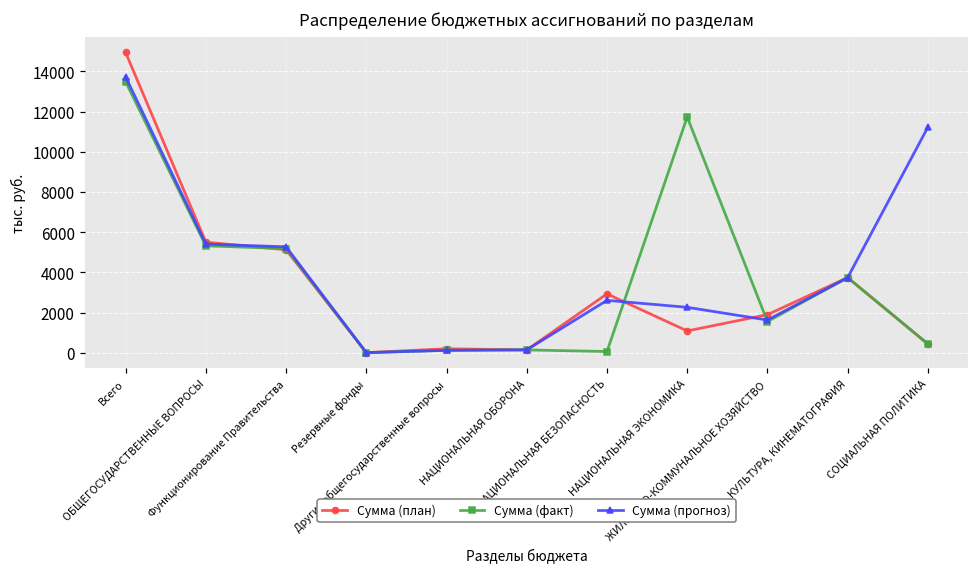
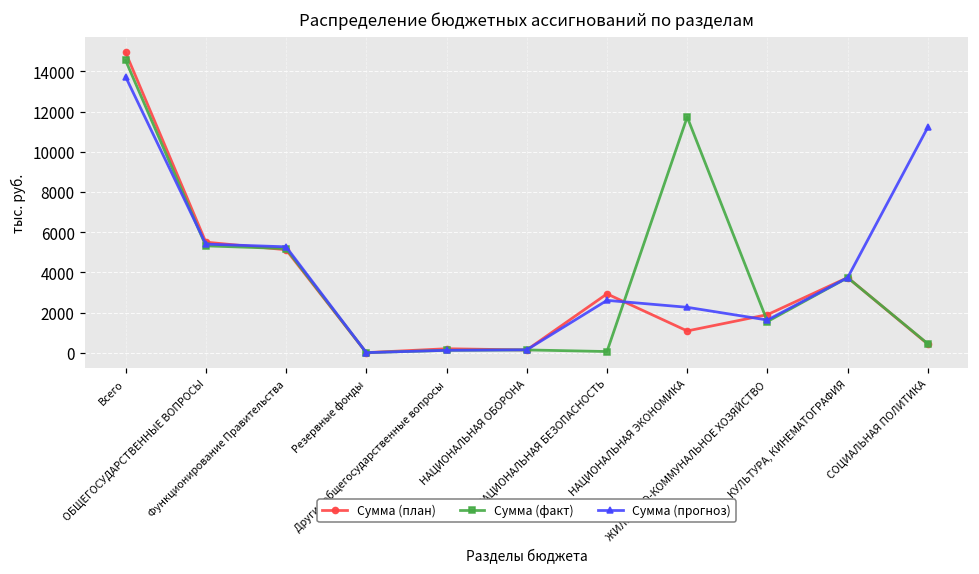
  {
    "Сумма (план)": {
      "Всего": 14900,
      "НАЦИОНАЛЬНАЯ БЕЗОПАСНОСТЬ": 2900,
      "НАЦИОНАЛЬНАЯ ЭКОНОМИКА": 1100,
      "ЖИЛИЩНО-КОММУНАЛЬНОЕ ХОЗЯЙСТВО": 1900
    },
    "Сумма (факт)": {
-     "Всего": 13500,
+     "Всего": 14500,
      "НАЦИОНАЛЬНАЯ БЕЗОПАСНОСТЬ": 100,
      "НАЦИОНАЛЬНАЯ ЭКОНОМИКА": 11700
    },
    "Сумма (прогноз)": {
      "Всего": 13700,
      "НАЦИОНАЛЬНАЯ БЕЗОПАСНОСТЬ": 2600,
      "НАЦИОНАЛЬНАЯ ЭКОНОМИКА": 2300,
      "СОЦИАЛЬНАЯ ПОЛИТИКА": 11200
    }
  }
